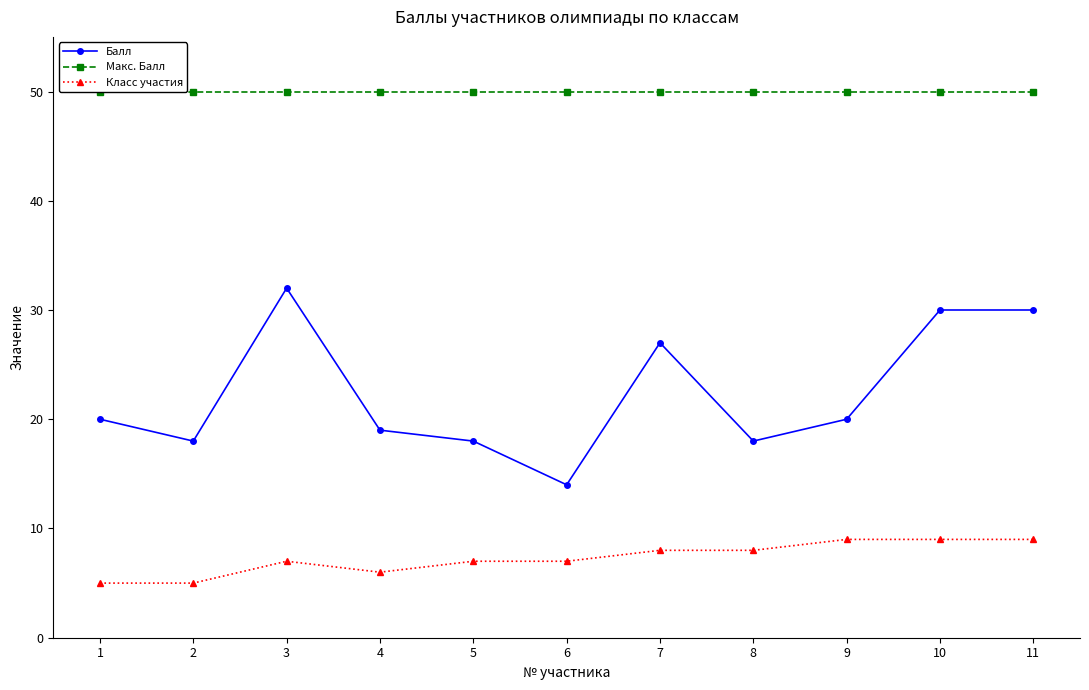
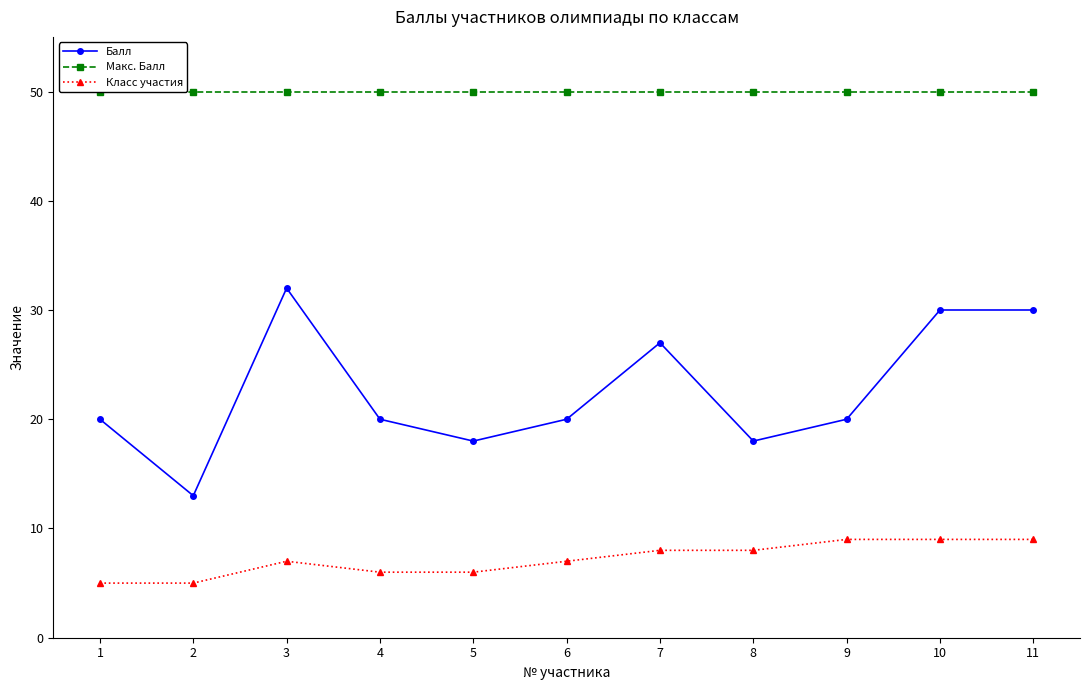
  {
    "Балл": {
      "1": 20,
-     "2": 18,
+     "2": 13,
      "3": 32,
-     "4": 19,
+     "4": 20,
      "5": 18,
-     "6": 14,
+     "6": 20,
      "7": 27,
      "8": 18,
      "9": 20,
      "10": 30,
      "11": 30
    },
    "Макс. Балл": {
      "2": 50,
      "3": 50,
      "4": 50,
      "5": 50,
      "6": 50,
      "7": 50,
      "8": 50,
      "9": 50,
      "10": 50,
      "11": 50
    },
    "Класс участия": {
      "1": 5,
      "2": 5,
      "3": 7,
      "4": 6,
-     "5": 7,
+     "5": 6,
      "6": 7,
      "7": 8,
      "8": 8,
      "9": 9,
      "10": 9,
      "11": 9
    }
  }
